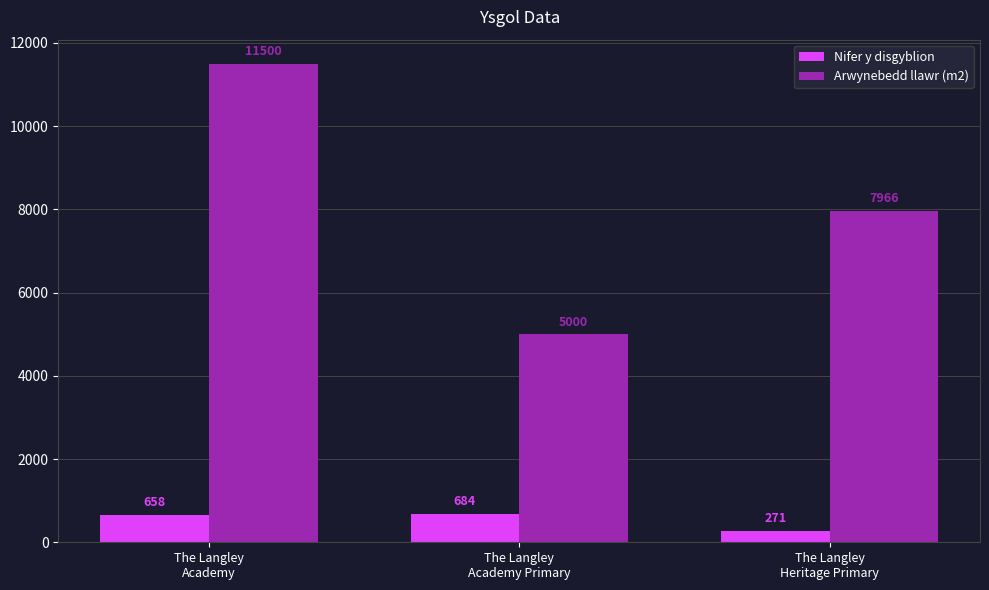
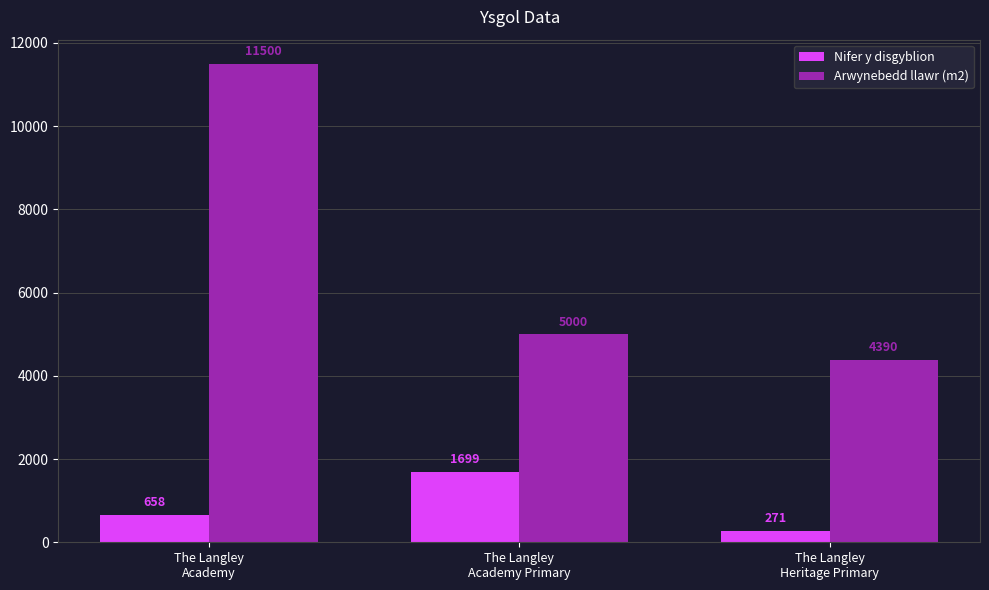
  {
    "Nifer y disgyblion": {
      "The Langley Academy": 658,
-     "The Langley Academy Primary": 684,
+     "The Langley Academy Primary": 1699,
      "The Langley Heritage Primary": 271
    },
    "Arwynebedd llawr (m2)": {
      "The Langley Academy": 11500,
      "The Langley Academy Primary": 5000,
-     "The Langley Heritage Primary": 7966
+     "The Langley Heritage Primary": 4390
    }
  }
